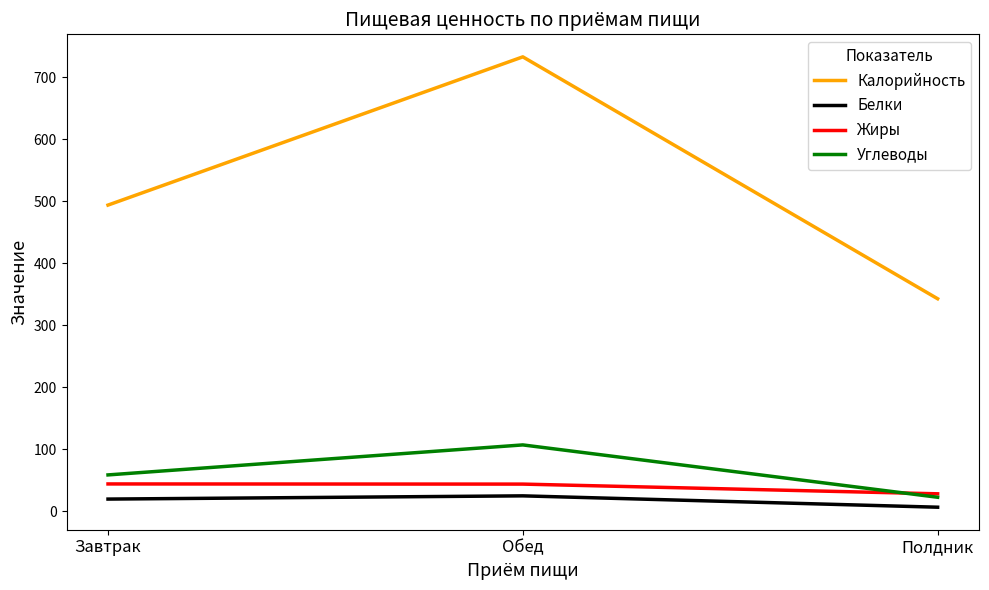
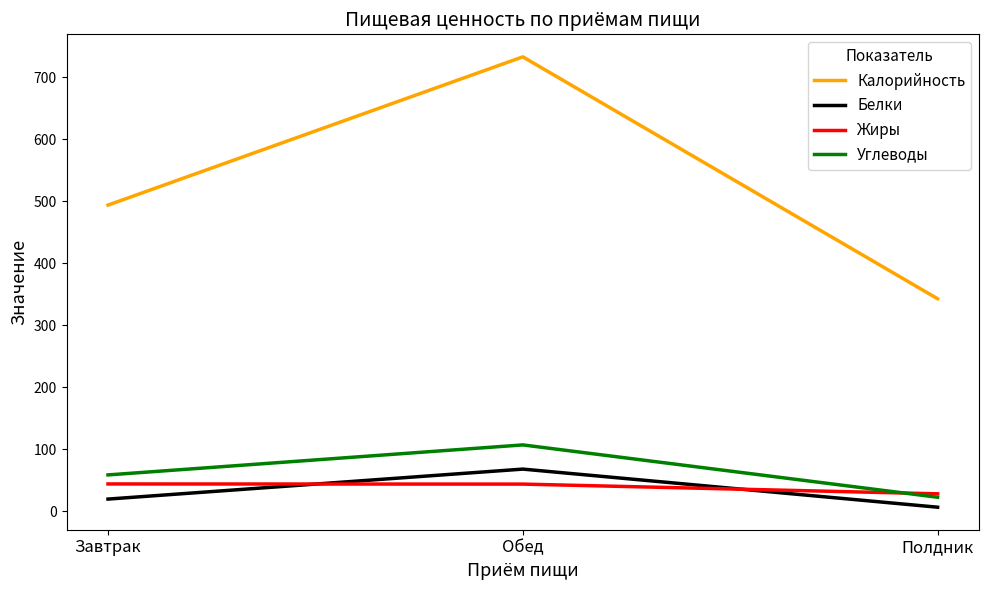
  {
    "Калорийность": {
      "Завтрак": 490,
      "Обед": 730,
      "Полдник": 340
    },
    "Белки": {
      "Завтрак": 20,
-     "Обед": 30,
+     "Обед": 70,
      "Полдник": 10
    },
    "Жиры": {
      "Завтрак": 40,
      "Обед": 40,
      "Полдник": 30
    },
    "Углеводы": {
      "Завтрак": 60,
      "Обед": 110,
      "Полдник": 20
    }
  }
